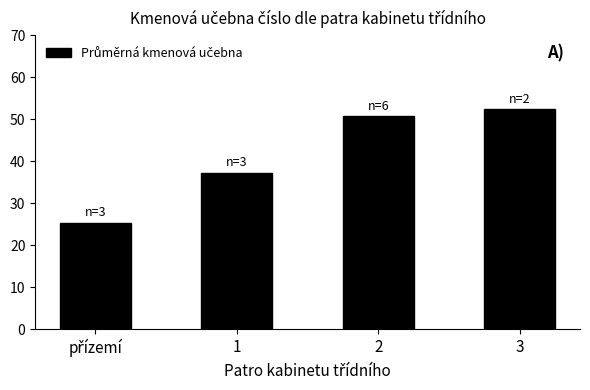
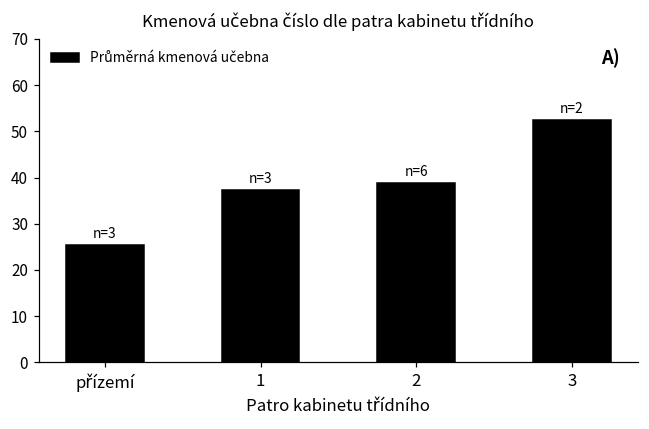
  {
-   "2": 51
+   "2": 39
  }
